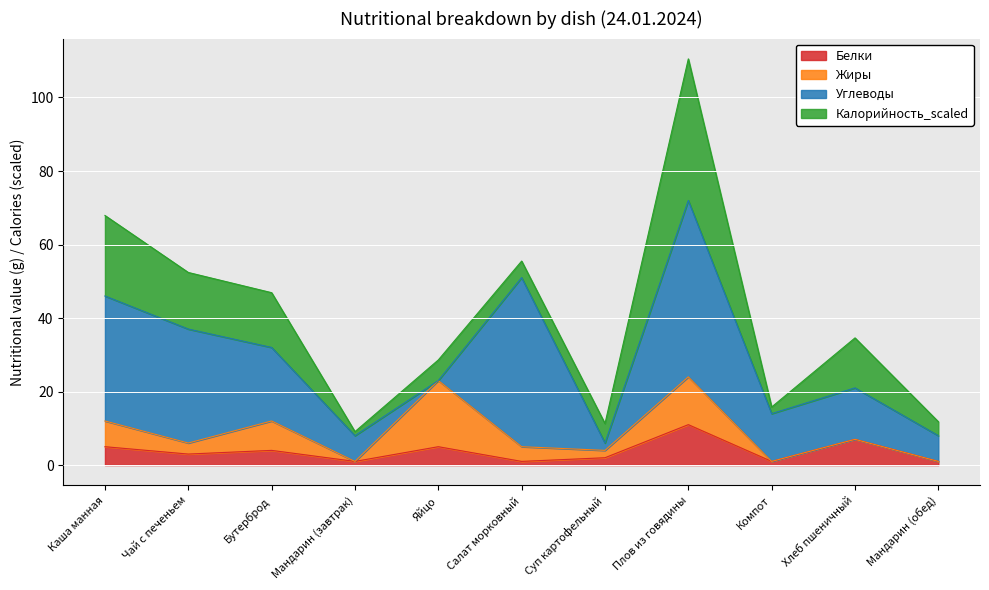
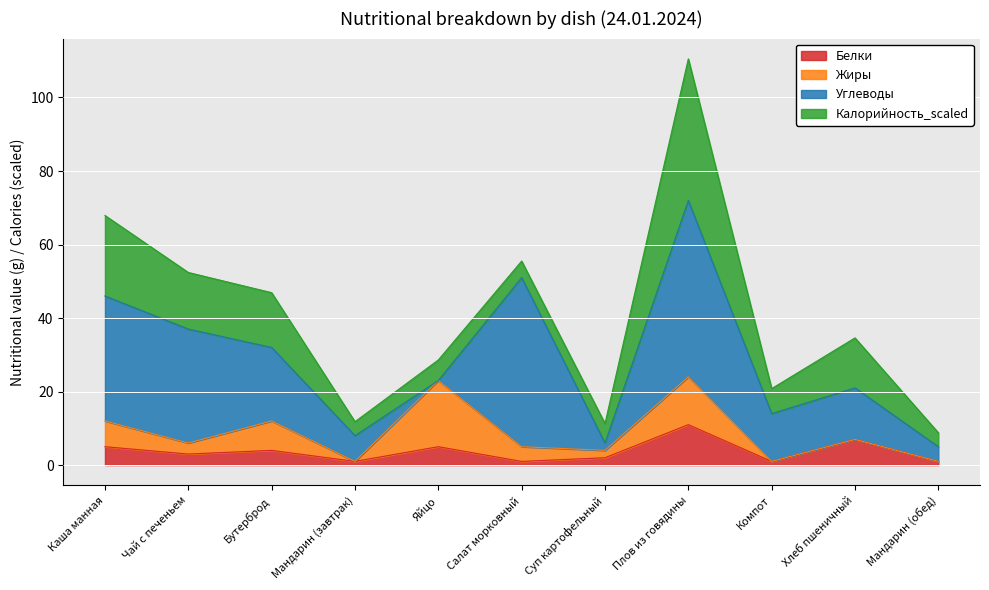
  {
    "Белки": {
      "Каша манная": 5,
      "Чай с печеньем": 3,
      "Бутерброд": 4,
      "Яйцо": 5,
      "Салат морковный": 1,
      "Суп картофельный": 2,
      "Плов из говядины": 11
    },
    "Жиры": {
      "Каша манная": 7,
      "Чай с печеньем": 3,
      "Бутерброд": 8,
      "Салат морковный": 4,
      "Суп картофельный": 2,
      "Плов из говядины": 13
    },
    "Углеводы": {
      "Каша манная": 34,
      "Чай с печеньем": 31,
      "Бутерброд": 20,
      "Мандарин (завтрак)": 7,
      "Салат морковный": 46,
      "Суп картофельный": 2,
      "Плов из говядины": 48,
      "Компот": 13,
      "Хлеб пшеничный": 14,
-     "Мандарин (обед)": 7
+     "Мандарин (обед)": 4
    },
    "Калорийность_scaled": {
      "Каша манная": 22,
      "Чай с печеньем": 15,
      "Бутерброд": 15,
-     "Мандарин (завтрак)": 1,
+     "Мандарин (завтрак)": 4,
      "Яйцо": 6,
      "Салат морковный": 5,
      "Суп картофельный": 5,
      "Плов из говядины": 39,
-     "Компот": 2,
+     "Компот": 7,
      "Хлеб пшеничный": 14,
      "Мандарин (обед)": 4
    }
  }
